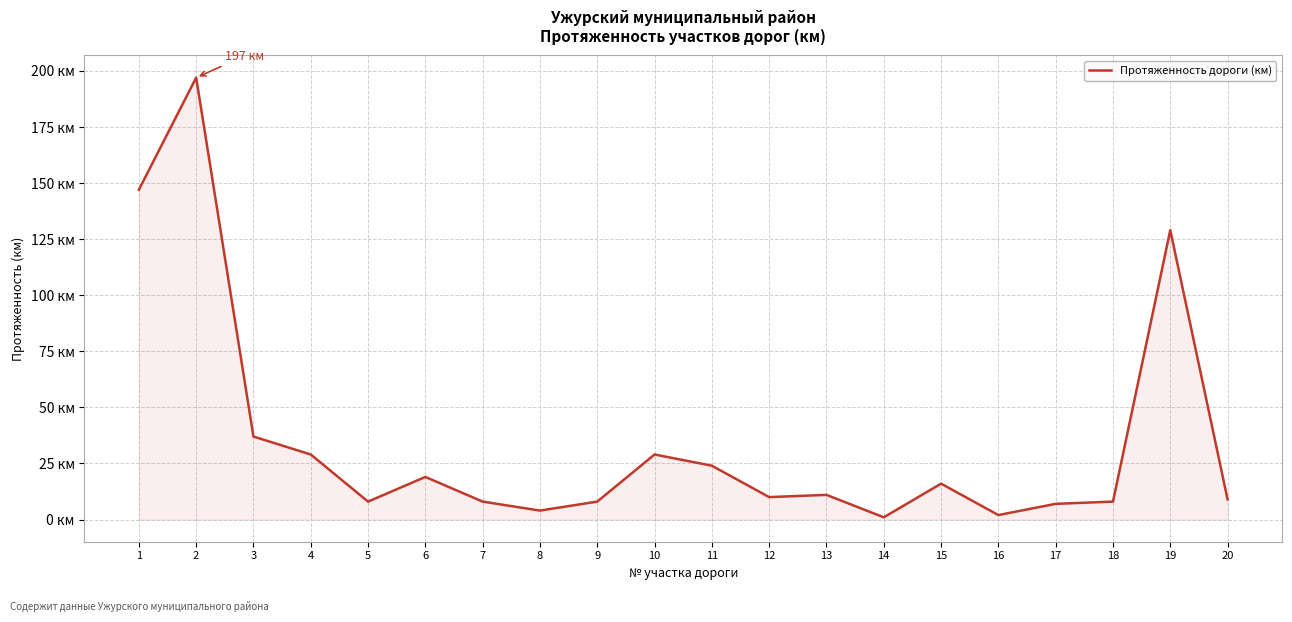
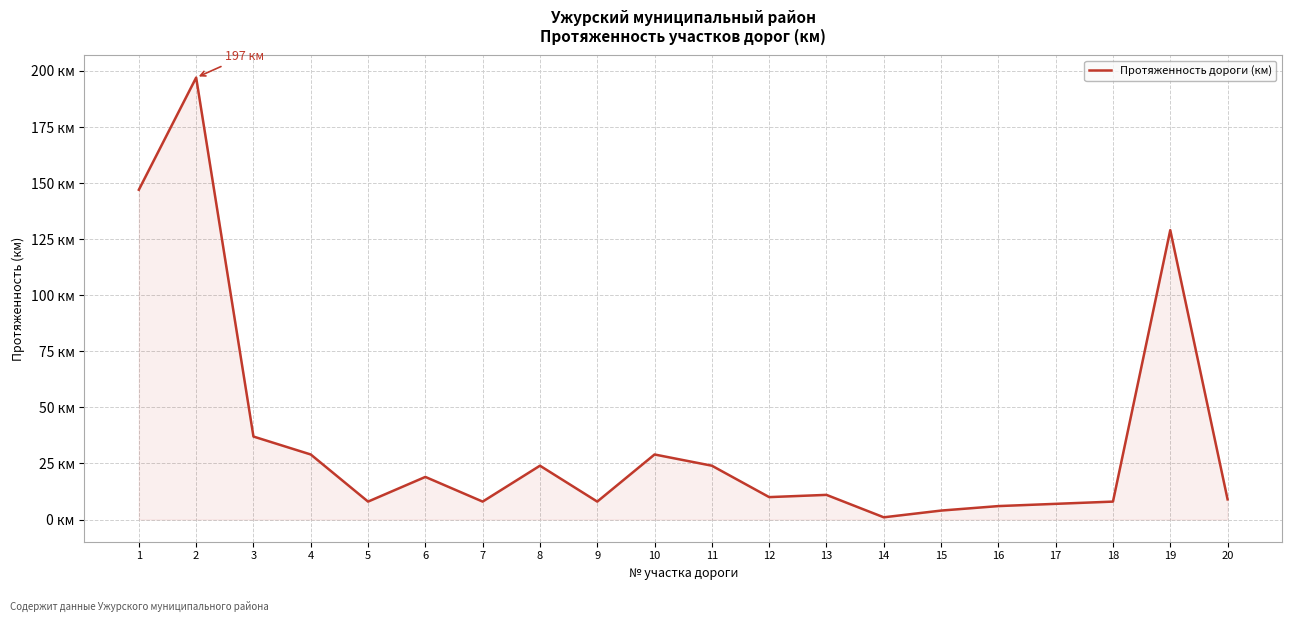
  {
    "1": "147 км",
    "3": "37 км",
    "4": "29 км",
    "5": "8 км",
    "6": "19 км",
    "7": "8 км",
-   "8": "4 км",
+   "8": "24 км",
    "9": "8 км",
    "10": "29 км",
    "11": "24 км",
    "12": "10 км",
    "13": "11 км",
    "14": "1 км",
-   "15": "16 км",
-   "16": "2 км",
+   "15": "4 км",
+   "16": "6 км",
    "17": "7 км",
    "18": "8 км",
    "19": "129 км",
    "20": "9 км"
  }
